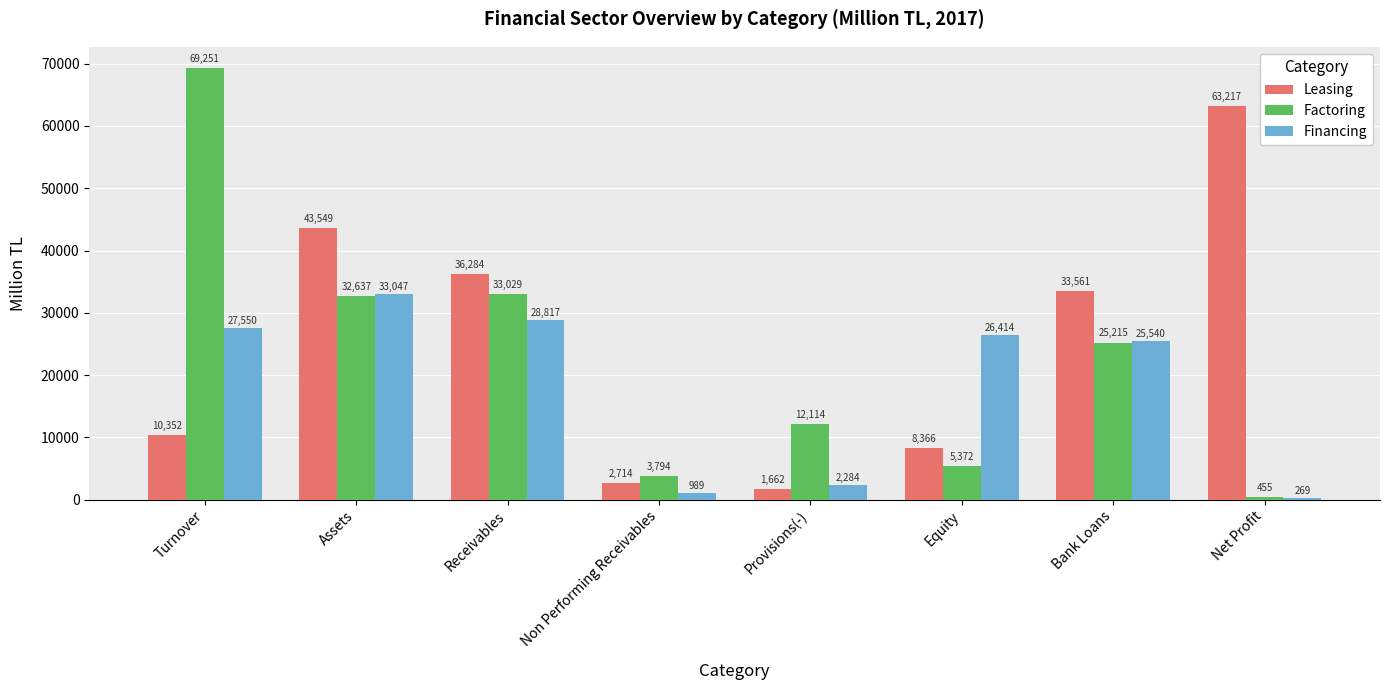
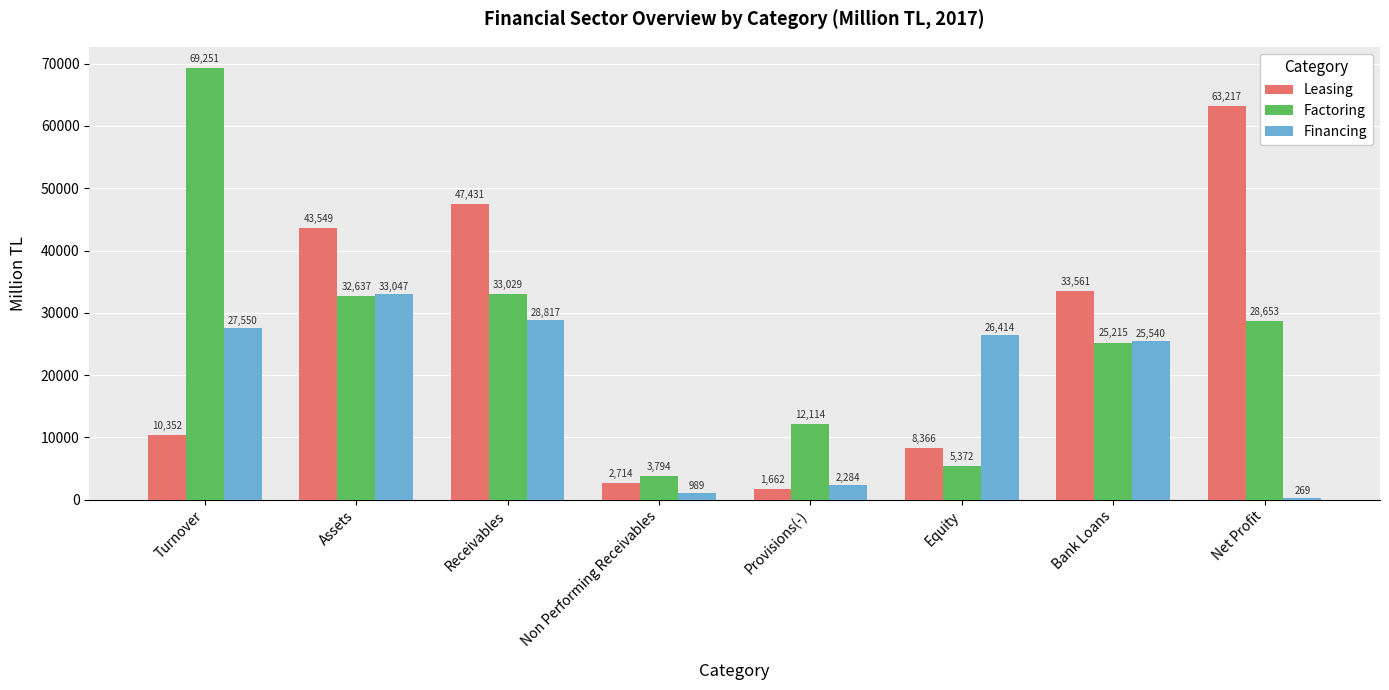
  {
    "Leasing": {
      "Turnover": "10,352",
      "Assets": "43,549",
-     "Receivables": "36,284",
+     "Receivables": "47,431",
      "Non Performing Receivables": "2,714",
      "Provisions(-)": "1,662",
      "Equity": "8,366",
      "Bank Loans": "33,561",
      "Net Profit": "63,217"
    },
    "Factoring": {
      "Turnover": "69,251",
      "Assets": "32,637",
      "Receivables": "33,029",
      "Non Performing Receivables": "3,794",
      "Provisions(-)": "12,114",
      "Equity": "5,372",
      "Bank Loans": "25,215",
-     "Net Profit": "455"
+     "Net Profit": "28,653"
    },
    "Financing": {
      "Turnover": "27,550",
      "Assets": "33,047",
      "Receivables": "28,817",
      "Non Performing Receivables": "989",
      "Provisions(-)": "2,284",
      "Equity": "26,414",
      "Bank Loans": "25,540",
      "Net Profit": "269"
    }
  }
